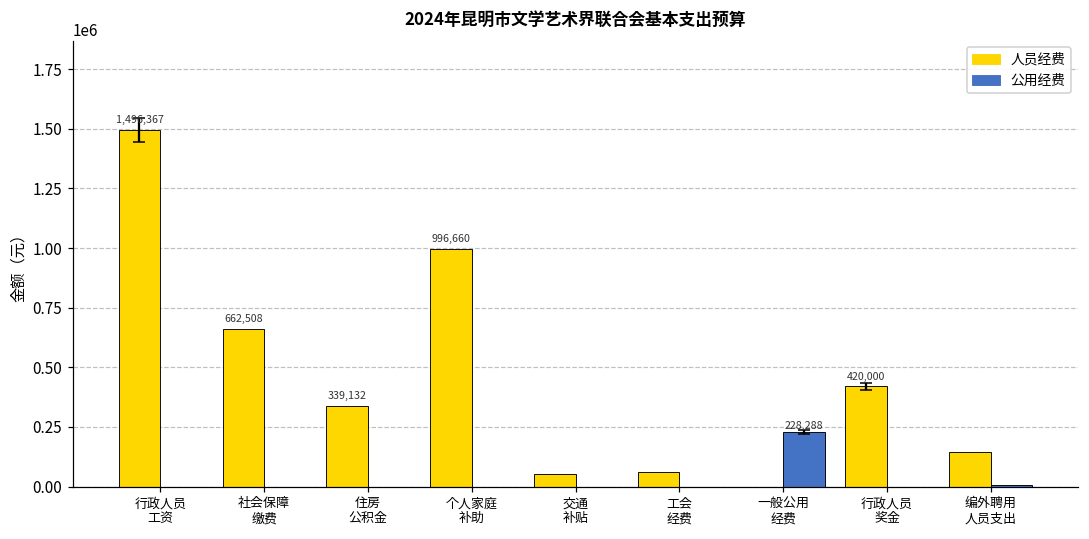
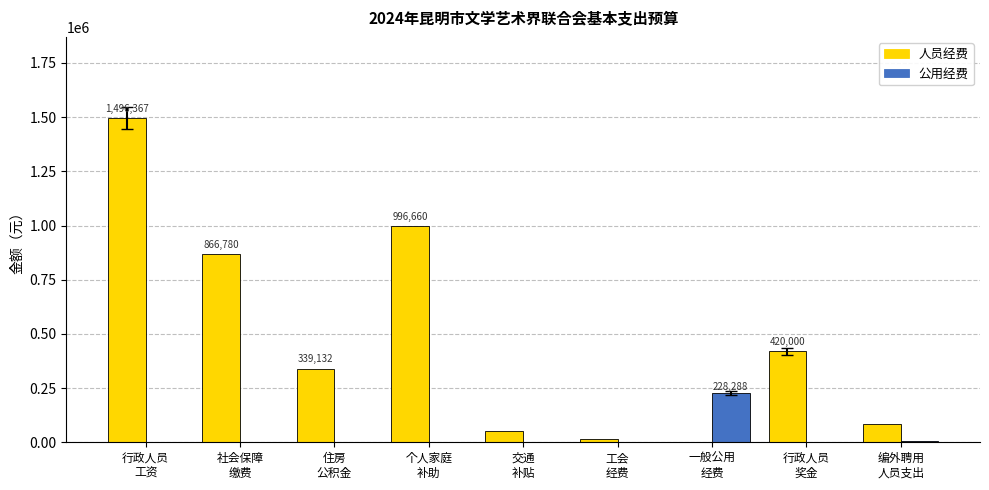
  {
    "人员经费": {
-     "社会保障 缴费": "662,508",
+     "社会保障 缴费": "866,780",
      "住房 公积金": "339,132",
      "个人家庭 补助": "996,660",
-     "工会 经费": "60000",
-     "编外聘用 人员支出": "140000"
+     "工会 经费": "10000",
+     "编外聘用 人员支出": "80000"
    }
  }
